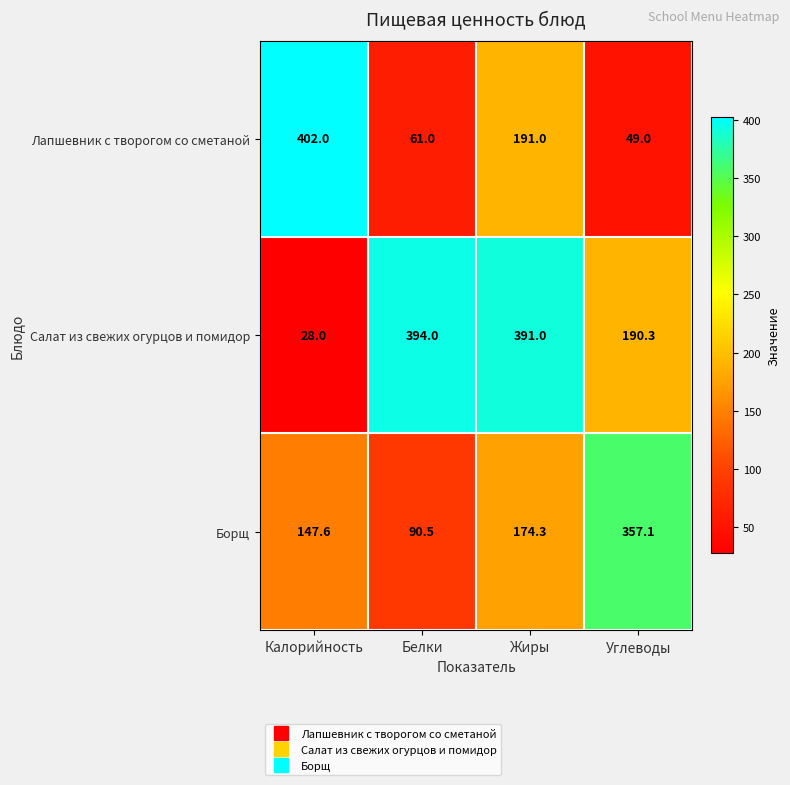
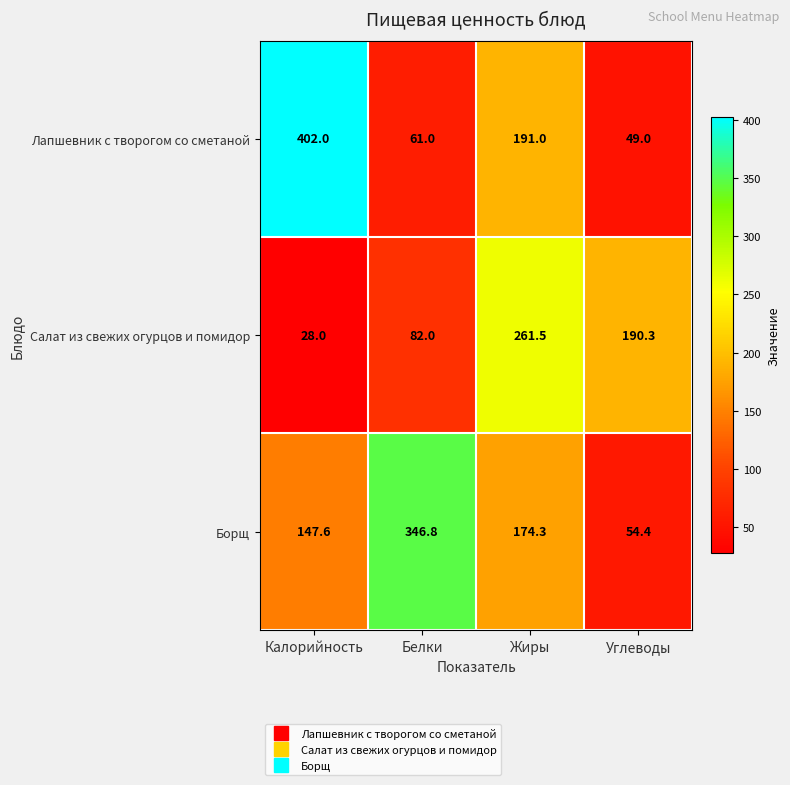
  {
    "Лапшевник с творогом со сметаной": {
      "Калорийность": 402.0,
      "Белки": 61.0,
      "Жиры": 191.0,
      "Углеводы": 49.0
    },
    "Салат из свежих огурцов и помидор": {
      "Калорийность": 28.0,
-     "Белки": 394.0,
-     "Жиры": 391.0,
+     "Белки": 82.0,
+     "Жиры": 261.5,
      "Углеводы": 190.3
    },
    "Борщ": {
      "Калорийность": 147.6,
-     "Белки": 90.5,
+     "Белки": 346.8,
      "Жиры": 174.3,
-     "Углеводы": 357.1
+     "Углеводы": 54.4
    }
  }
